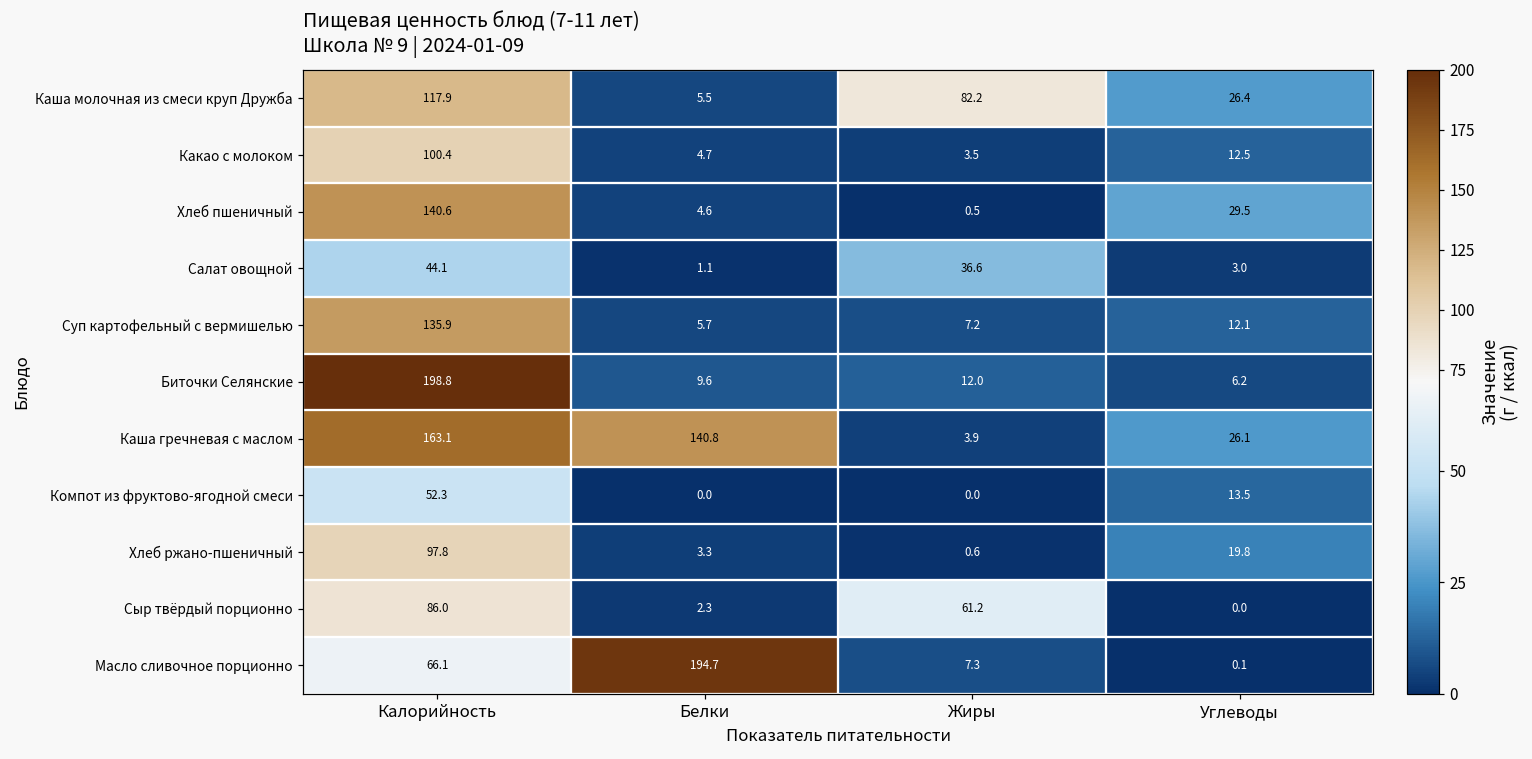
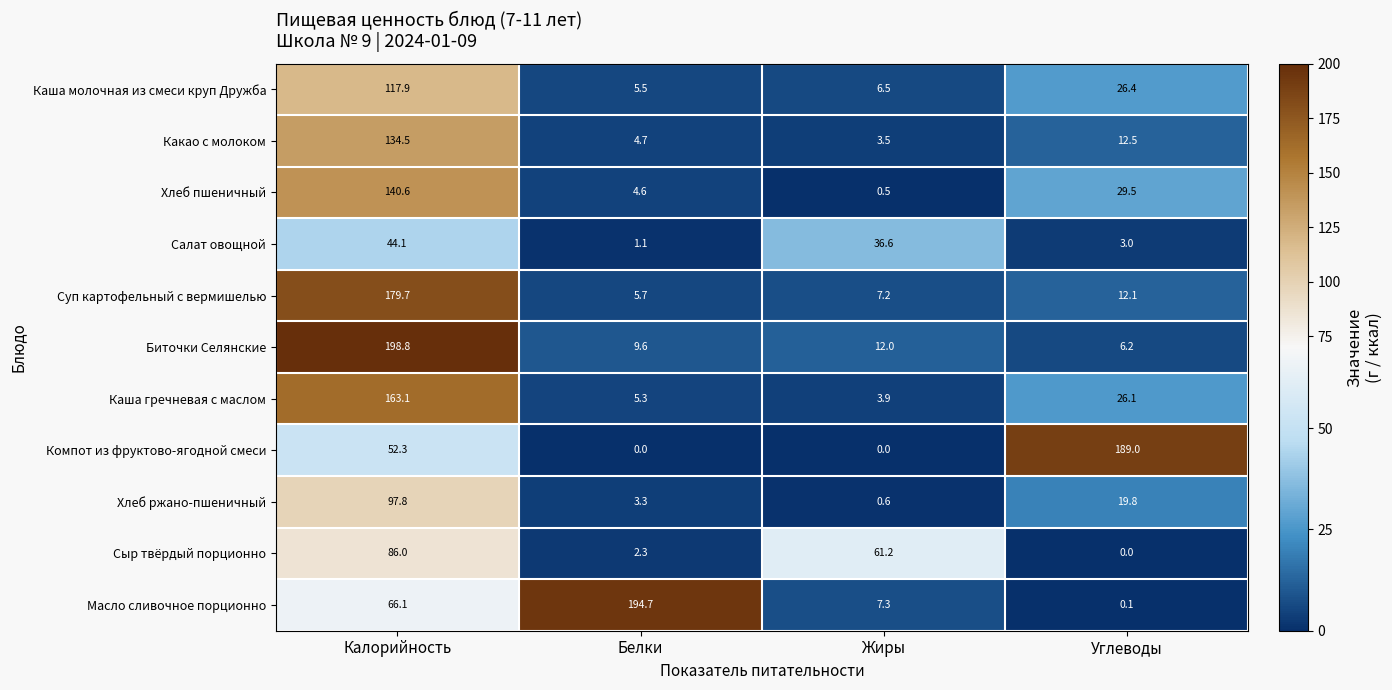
  {
    "Каша молочная из смеси круп Дружба": {
      "Калорийность": 117.9,
      "Белки": 5.5,
-     "Жиры": 82.2,
+     "Жиры": 6.5,
      "Углеводы": 26.4
    },
    "Какао с молоком": {
-     "Калорийность": 100.4,
+     "Калорийность": 134.5,
      "Белки": 4.7,
      "Жиры": 3.5,
      "Углеводы": 12.5
    },
    "Хлеб пшеничный": {
      "Калорийность": 140.6,
      "Белки": 4.6,
      "Жиры": 0.5,
      "Углеводы": 29.5
    },
    "Салат овощной": {
      "Калорийность": 44.1,
      "Белки": 1.1,
      "Жиры": 36.6,
      "Углеводы": 3.0
    },
    "Суп картофельный с вермишелью": {
-     "Калорийность": 135.9,
+     "Калорийность": 179.7,
      "Белки": 5.7,
      "Жиры": 7.2,
      "Углеводы": 12.1
    },
    "Биточки Селянские": {
      "Калорийность": 198.8,
      "Белки": 9.6,
      "Жиры": 12.0,
      "Углеводы": 6.2
    },
    "Каша гречневая с маслом": {
      "Калорийность": 163.1,
-     "Белки": 140.8,
+     "Белки": 5.3,
      "Жиры": 3.9,
      "Углеводы": 26.1
    },
    "Компот из фруктово-ягодной смеси": {
      "Калорийность": 52.3,
      "Белки": 0.0,
      "Жиры": 0.0,
-     "Углеводы": 13.5
+     "Углеводы": 189.0
    },
    "Хлеб ржано-пшеничный": {
      "Калорийность": 97.8,
      "Белки": 3.3,
      "Жиры": 0.6,
      "Углеводы": 19.8
    },
    "Сыр твёрдый порционно": {
      "Калорийность": 86.0,
      "Белки": 2.3,
      "Жиры": 61.2,
      "Углеводы": 0.0
    },
    "Масло сливочное порционно": {
      "Калорийность": 66.1,
      "Белки": 194.7,
      "Жиры": 7.3,
      "Углеводы": 0.1
    }
  }
